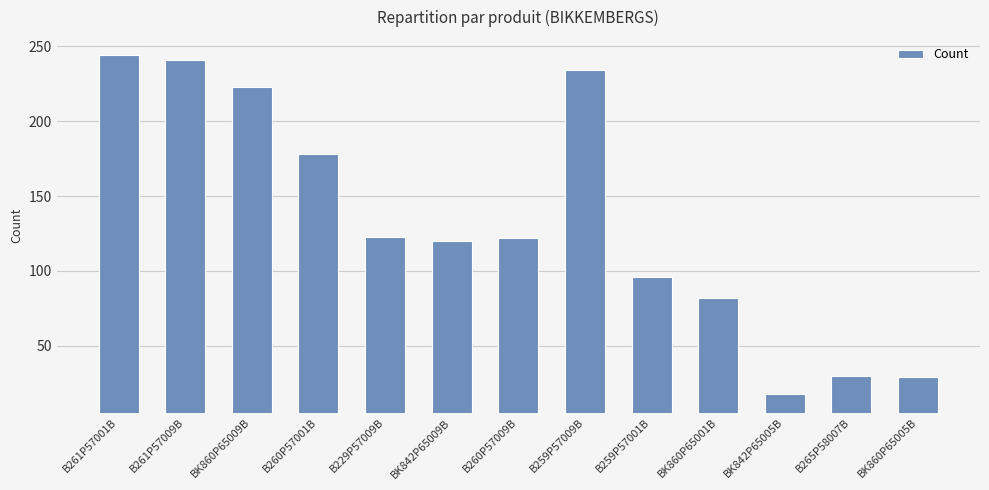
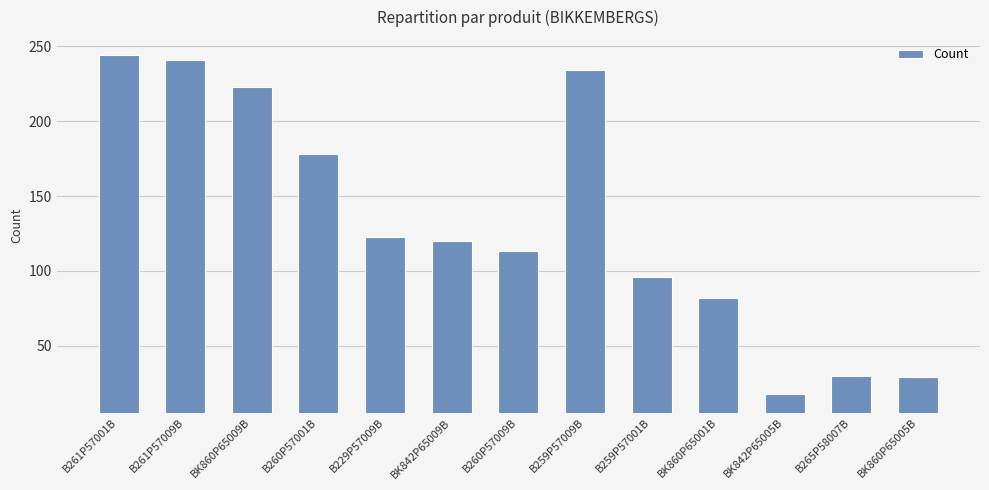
  {
    "B261P57001B": 244,
    "B261P57009B": 241,
    "BK860P65009B": 223,
    "B260P57001B": 178,
    "B229P57009B": 123,
    "BK842P65009B": 120,
-   "B260P57009B": 122,
+   "B260P57009B": 113,
    "B259P57009B": 234,
    "B259P57001B": 96,
    "BK860P65001B": 82,
    "BK842P65005B": 18,
    "B265P58007B": 30,
    "BK860P65005B": 29
  }
